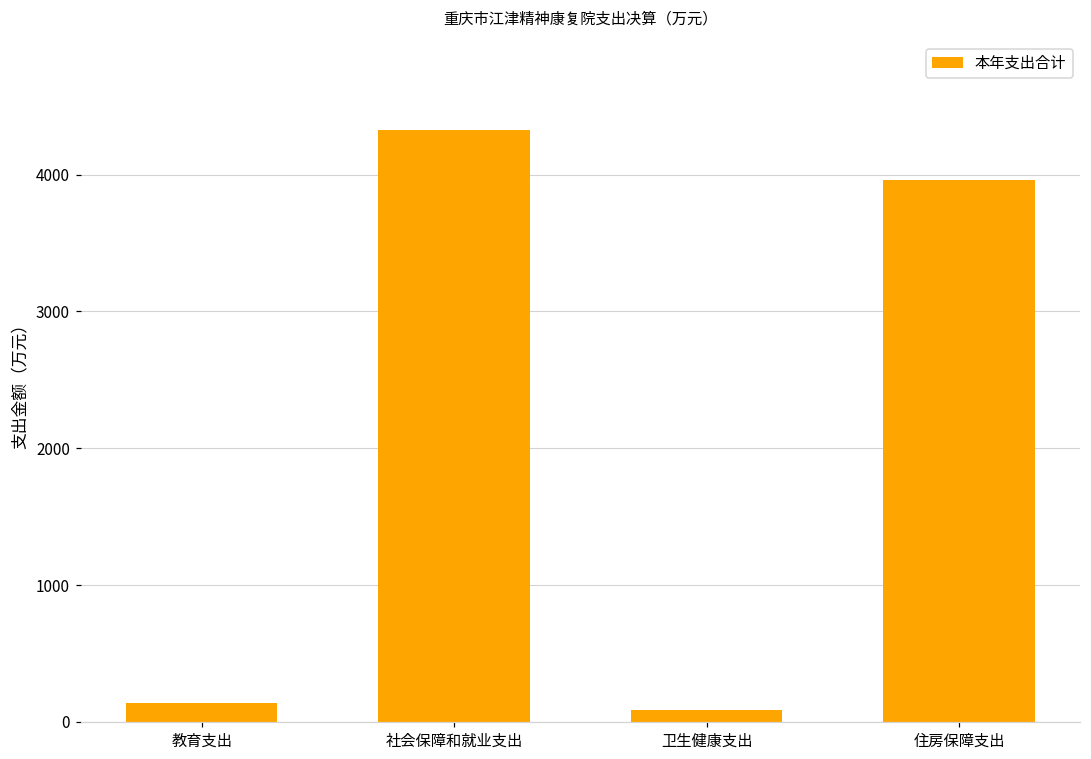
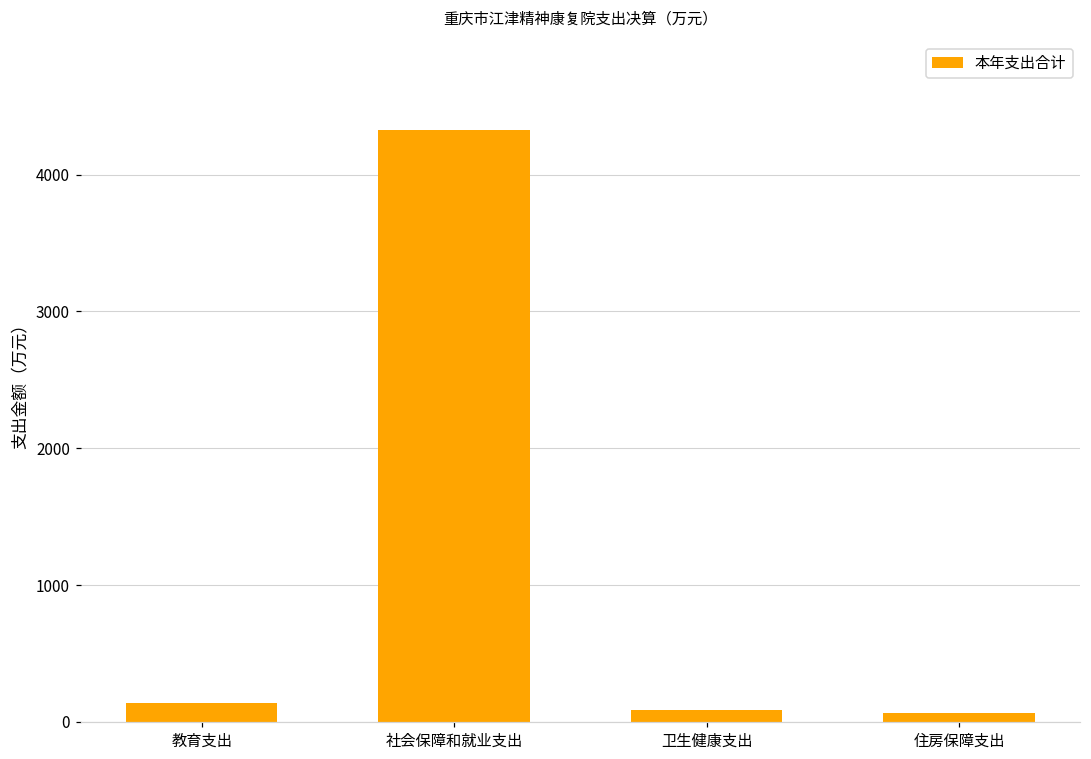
  {
    "教育支出": 140,
    "社会保障和就业支出": 4330,
    "卫生健康支出": 90,
-   "住房保障支出": 3960
+   "住房保障支出": 70
  }
